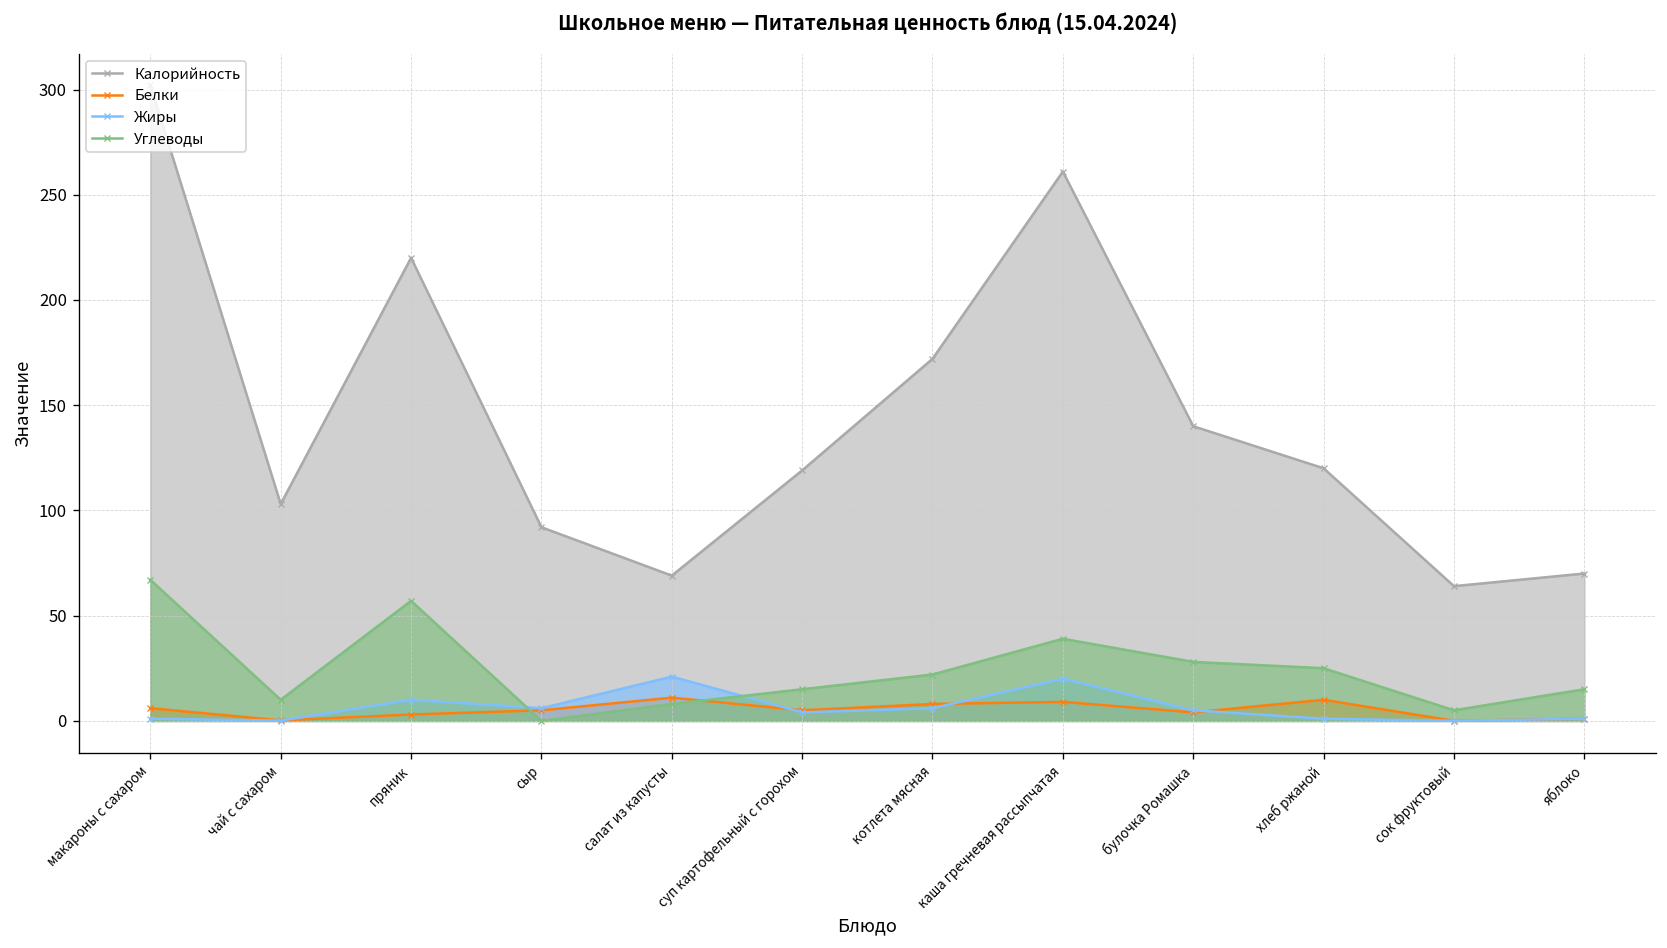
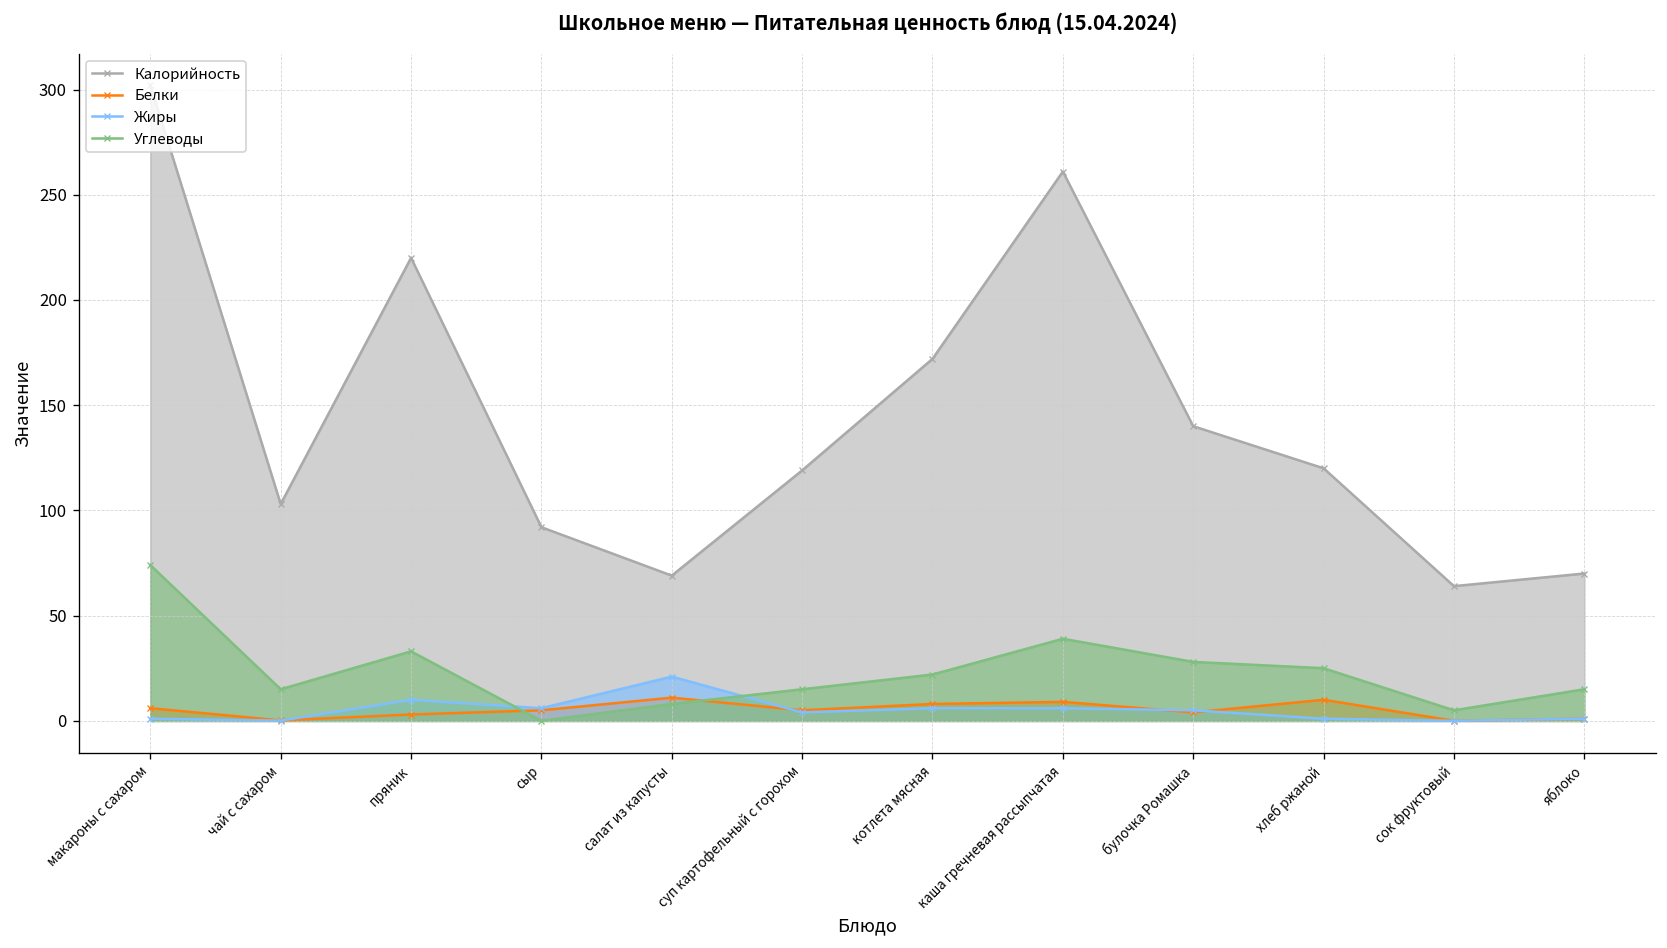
  {
    "Калорийность": {
      "чай с сахаром": 103,
      "пряник": 220,
      "сыр": 92,
      "салат из капусты": 69,
      "суп картофельный с горохом": 119,
      "котлета мясная": 172,
      "каша гречневая рассыпчатая": 261,
      "булочка Ромашка": 140,
      "хлеб ржаной": 120,
      "сок фруктовый": 64,
      "яблоко": 70
    },
    "Белки": {
      "макароны с сахаром": 6,
      "пряник": 3,
      "салат из капусты": 11,
      "котлета мясная": 8,
      "каша гречневая рассыпчатая": 9,
      "хлеб ржаной": 10
    },
    "Жиры": {
      "макароны с сахаром": 1,
      "пряник": 10,
      "салат из капусты": 21,
      "котлета мясная": 6,
-     "каша гречневая рассыпчатая": 20,
+     "каша гречневая рассыпчатая": 6,
      "хлеб ржаной": 1
    },
    "Углеводы": {
-     "макароны с сахаром": 67,
-     "чай с сахаром": 10,
-     "пряник": 57,
+     "макароны с сахаром": 74,
+     "чай с сахаром": 15,
+     "пряник": 33,
      "сыр": 0,
      "салат из капусты": 8,
      "суп картофельный с горохом": 15,
      "котлета мясная": 22,
      "каша гречневая рассыпчатая": 39,
      "булочка Ромашка": 28,
      "хлеб ржаной": 25,
      "сок фруктовый": 5,
      "яблоко": 15
    }
  }
